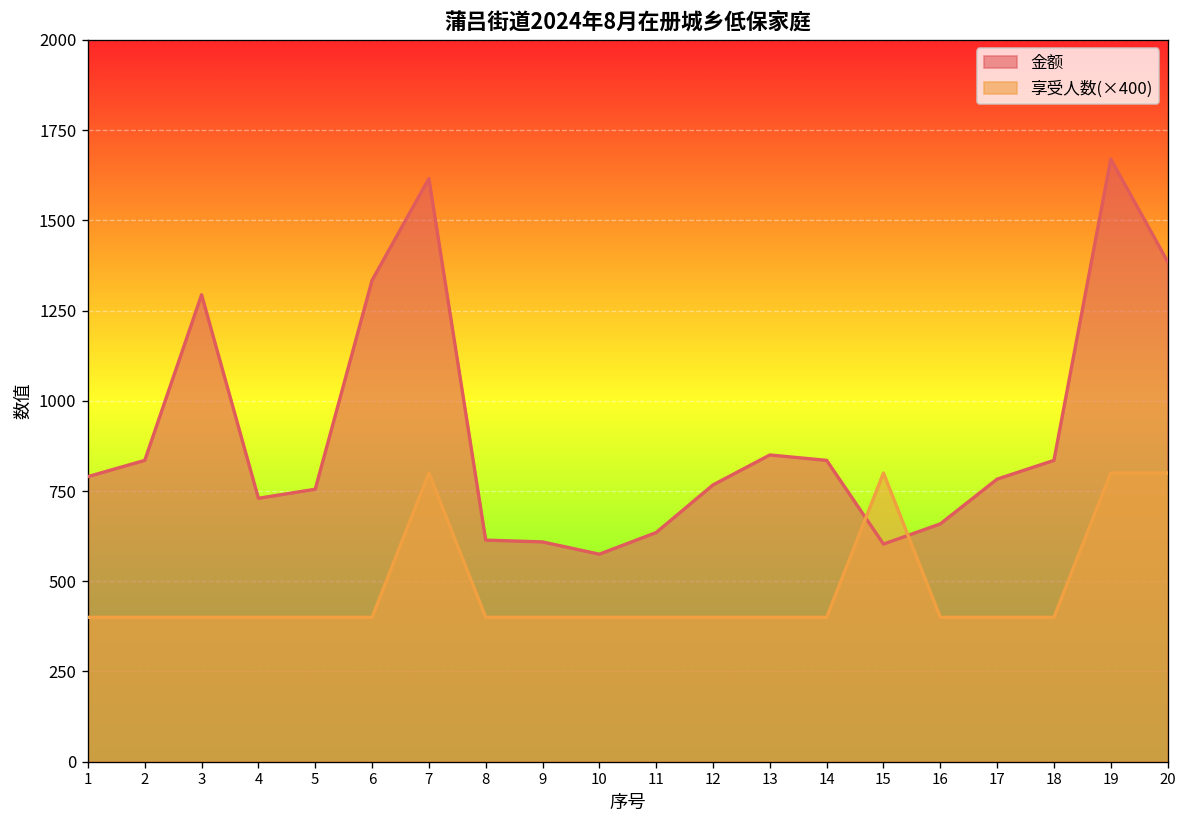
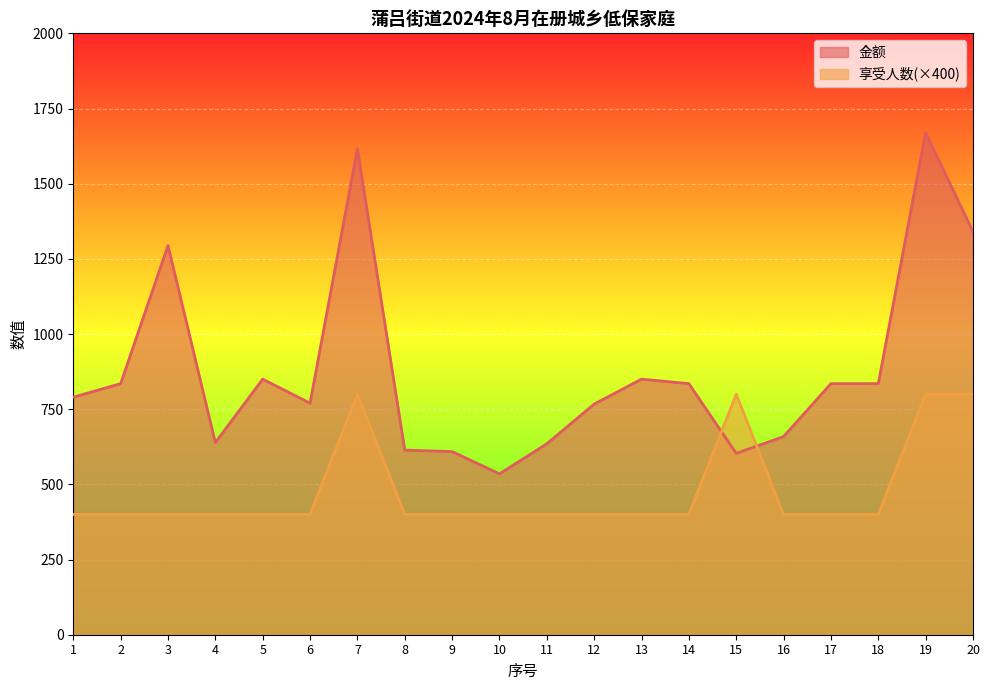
  {
    "金额": {
      "1": 790,
      "2": 840,
      "3": 1290,
-     "4": 730,
-     "5": 760,
-     "6": 1330,
+     "4": 640,
+     "5": 850,
+     "6": 770,
      "7": 1620,
      "8": 610,
      "9": 610,
-     "10": 580,
+     "10": 540,
      "11": 640,
      "12": 770,
      "13": 850,
      "14": 840,
      "15": 600,
      "16": 660,
-     "17": 780,
+     "17": 840,
      "18": 840,
      "19": 1670,
-     "20": 1390
+     "20": 1340
    },
    "享受人数(×400)": {
      "1": 400,
      "2": 400,
      "3": 400,
      "4": 400,
      "5": 400,
      "6": 400,
      "7": 800,
      "8": 400,
      "9": 400,
      "10": 400,
      "11": 400,
      "12": 400,
      "13": 400,
      "14": 400,
      "15": 800,
      "16": 400,
      "17": 400,
      "18": 400,
      "19": 800,
      "20": 800
    }
  }
